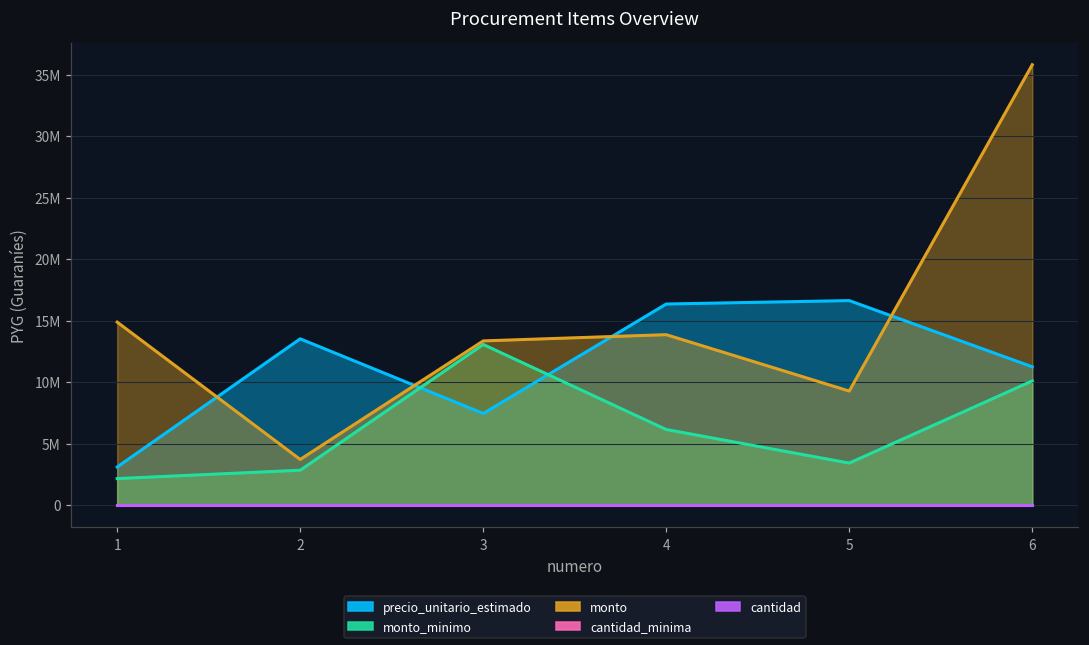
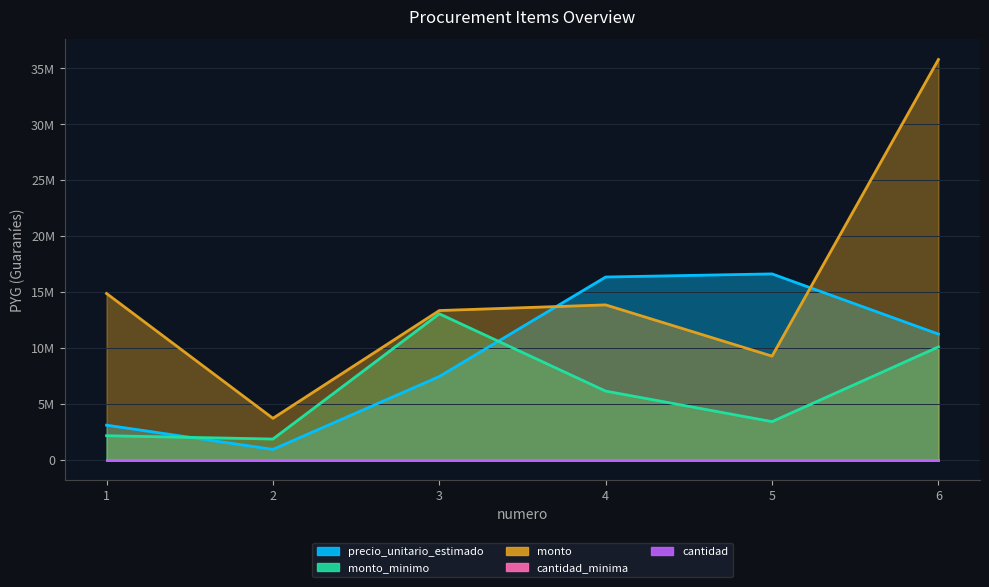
  {
    "precio_unitario_estimado": {
      "1": 3100000,
-     "2": 13500000,
+     "2": 900000,
      "3": 7400000,
      "4": 16300000,
      "5": 16600000,
      "6": 11200000
    },
    "monto_minimo": {
      "1": 2200000,
-     "2": 2800000,
+     "2": 1900000,
      "3": 13100000,
      "4": 6100000,
      "5": 3400000,
      "6": 10100000
    },
    "monto": {
      "1": 14900000,
      "2": 3700000,
      "3": 13300000,
      "4": 13900000,
      "5": 9300000,
      "6": 35800000
    },
    "cantidad": {
      "1": 0,
      "2": 0,
      "3": 0,
      "4": 0,
      "5": 0,
      "6": 0
    }
  }
